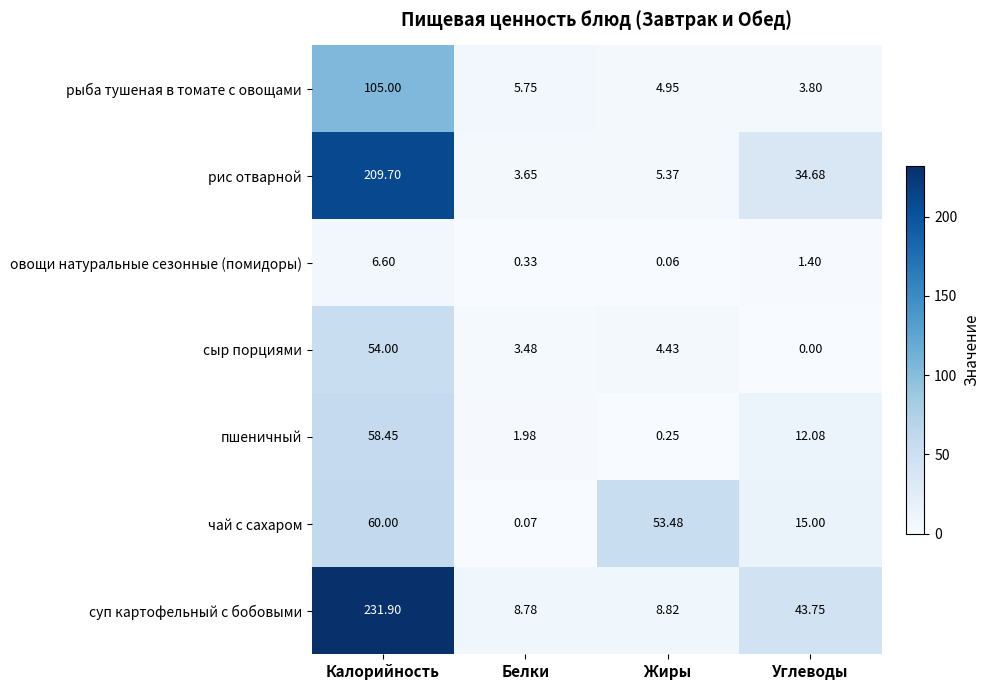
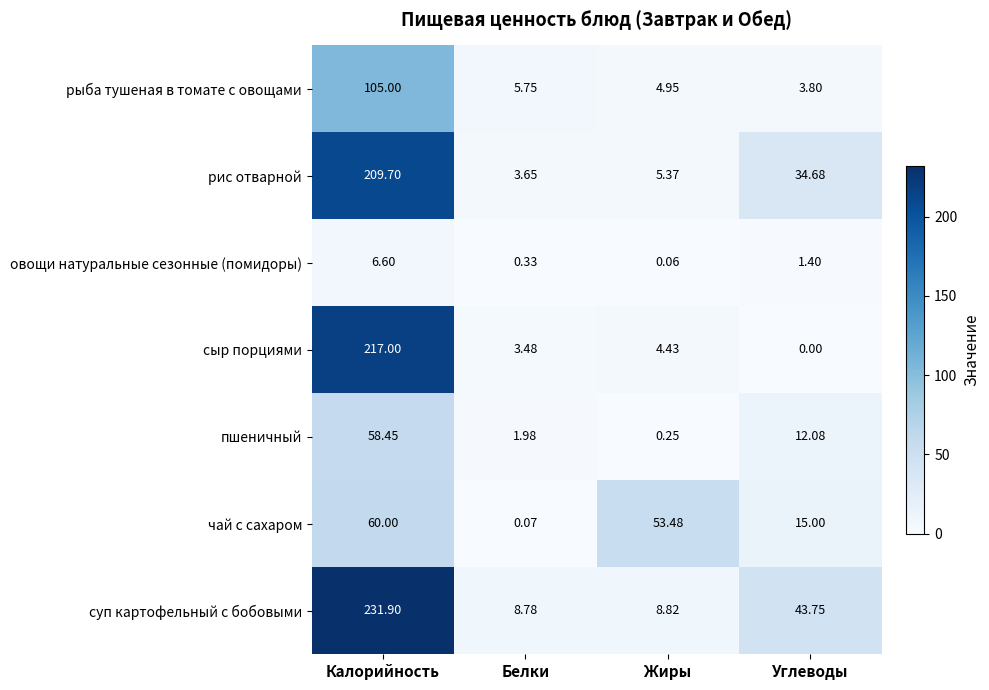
  {
    "рыба тушеная в томате с овощами": {
      "Калорийность": 105.00,
      "Белки": 5.75,
      "Жиры": 4.95,
      "Углеводы": 3.80
    },
    "рис отварной": {
      "Калорийность": 209.70,
      "Белки": 3.65,
      "Жиры": 5.37,
      "Углеводы": 34.68
    },
    "овощи натуральные сезонные (помидоры)": {
      "Калорийность": 6.60,
      "Белки": 0.33,
      "Жиры": 0.06,
      "Углеводы": 1.40
    },
    "сыр порциями": {
-     "Калорийность": 54.00,
+     "Калорийность": 217.00,
      "Белки": 3.48,
      "Жиры": 4.43,
      "Углеводы": 0.00
    },
    "пшеничный": {
      "Калорийность": 58.45,
      "Белки": 1.98,
      "Жиры": 0.25,
      "Углеводы": 12.08
    },
    "чай с сахаром": {
      "Калорийность": 60.00,
      "Белки": 0.07,
      "Жиры": 53.48,
      "Углеводы": 15.00
    },
    "суп картофельный с бобовыми": {
      "Калорийность": 231.90,
      "Белки": 8.78,
      "Жиры": 8.82,
      "Углеводы": 43.75
    }
  }
